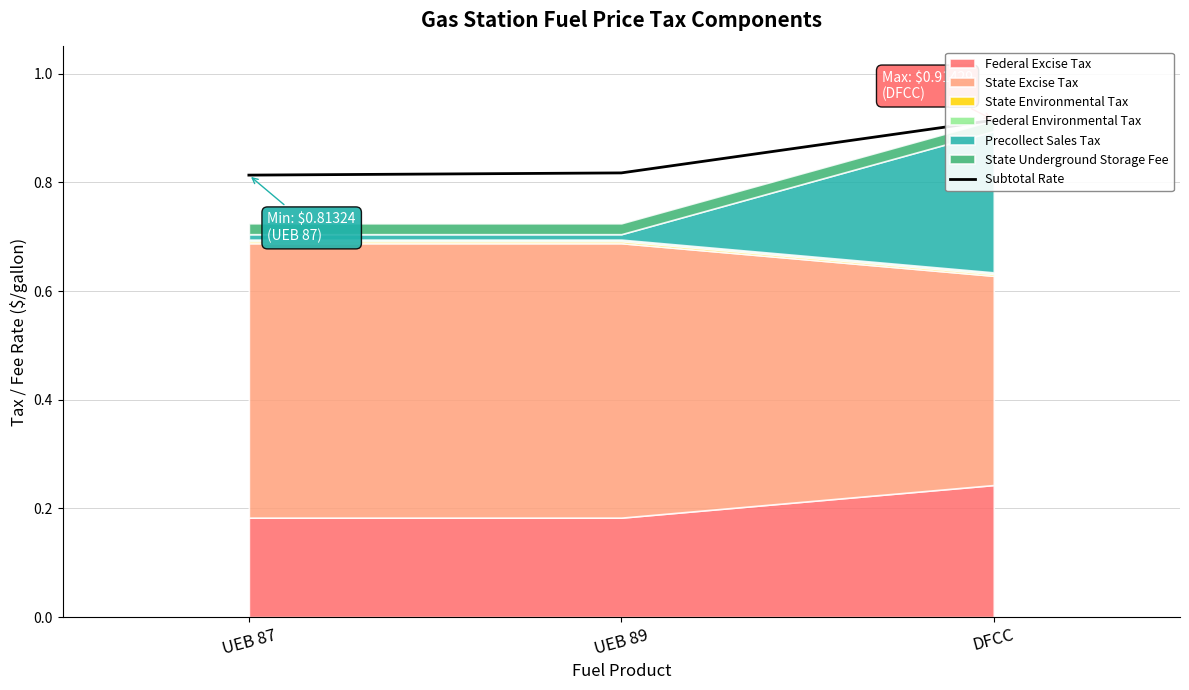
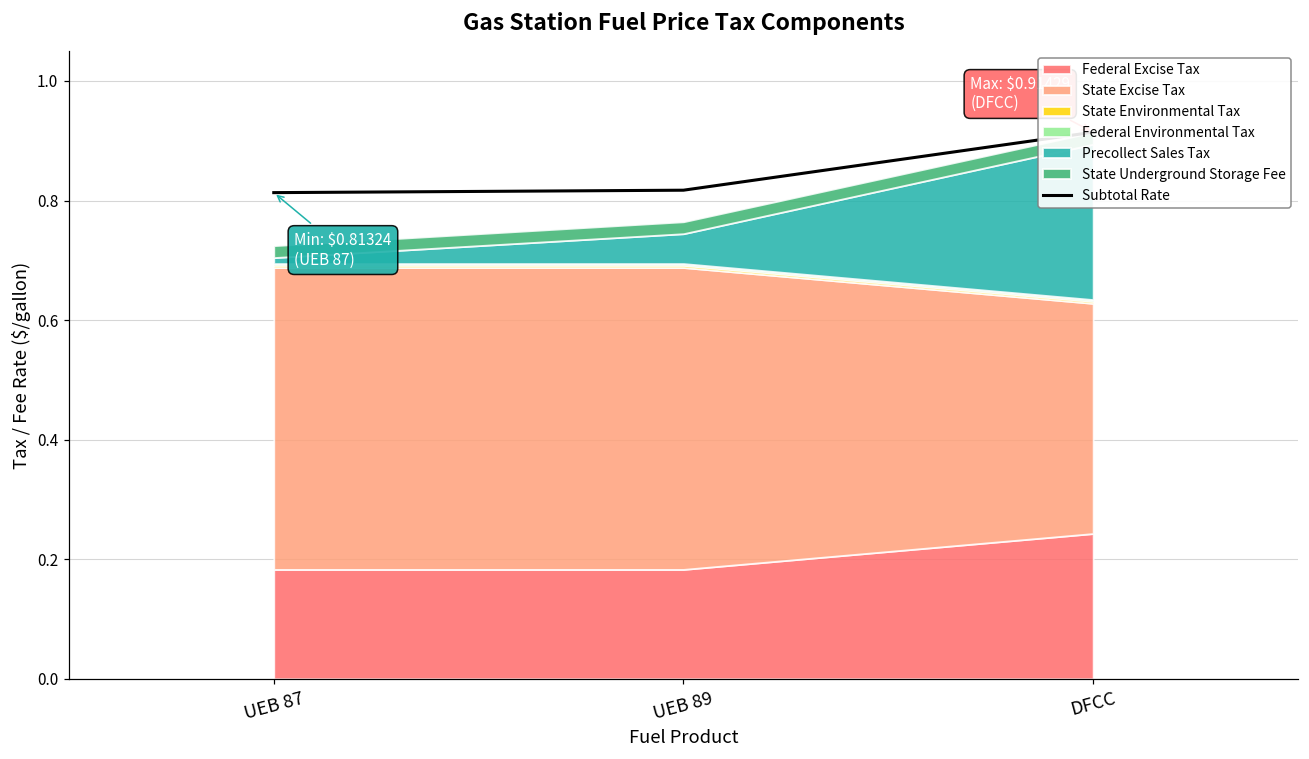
  {
    "Subtotal Rate": {
      "UEB 87": 0.81,
      "UEB 89": 0.82
    },
    "Precollect Sales Tax": {
-     "UEB 89": 0.01
+     "UEB 89": 0.05
    },
    "State Underground Storage Fee": {
      "UEB 89": 0.02
    }
  }
